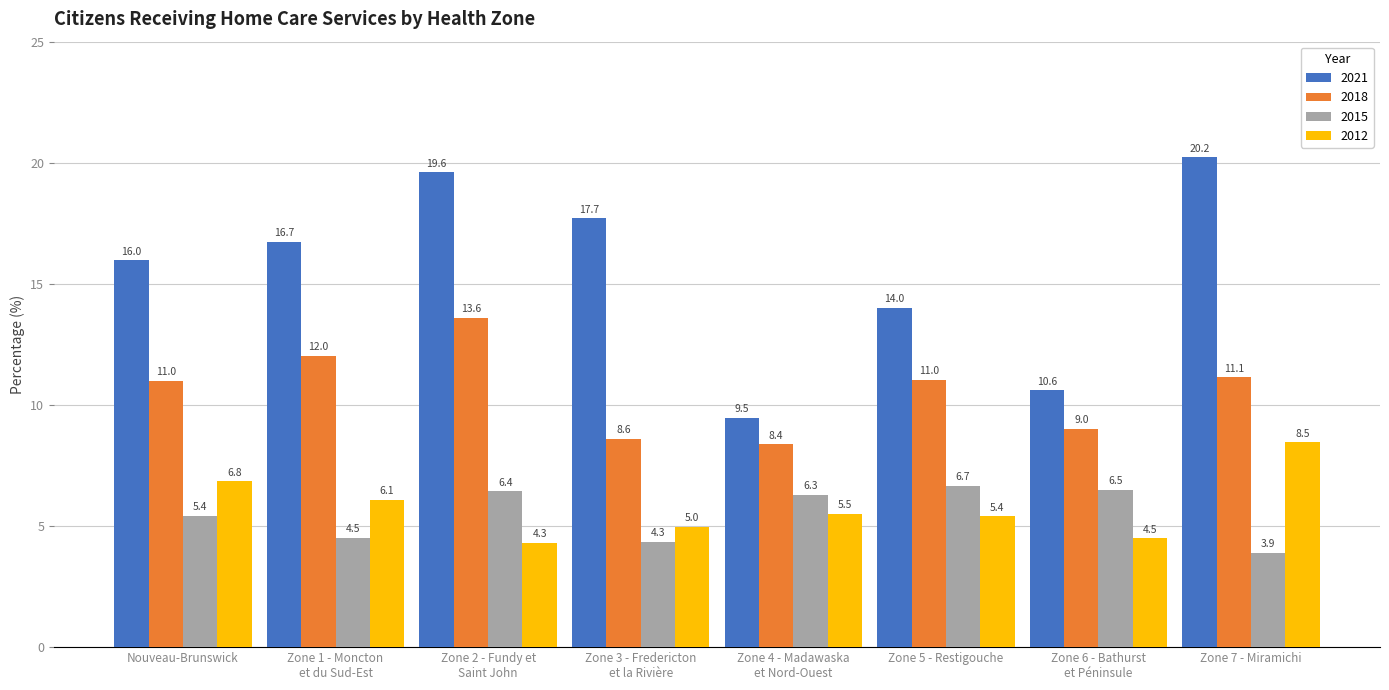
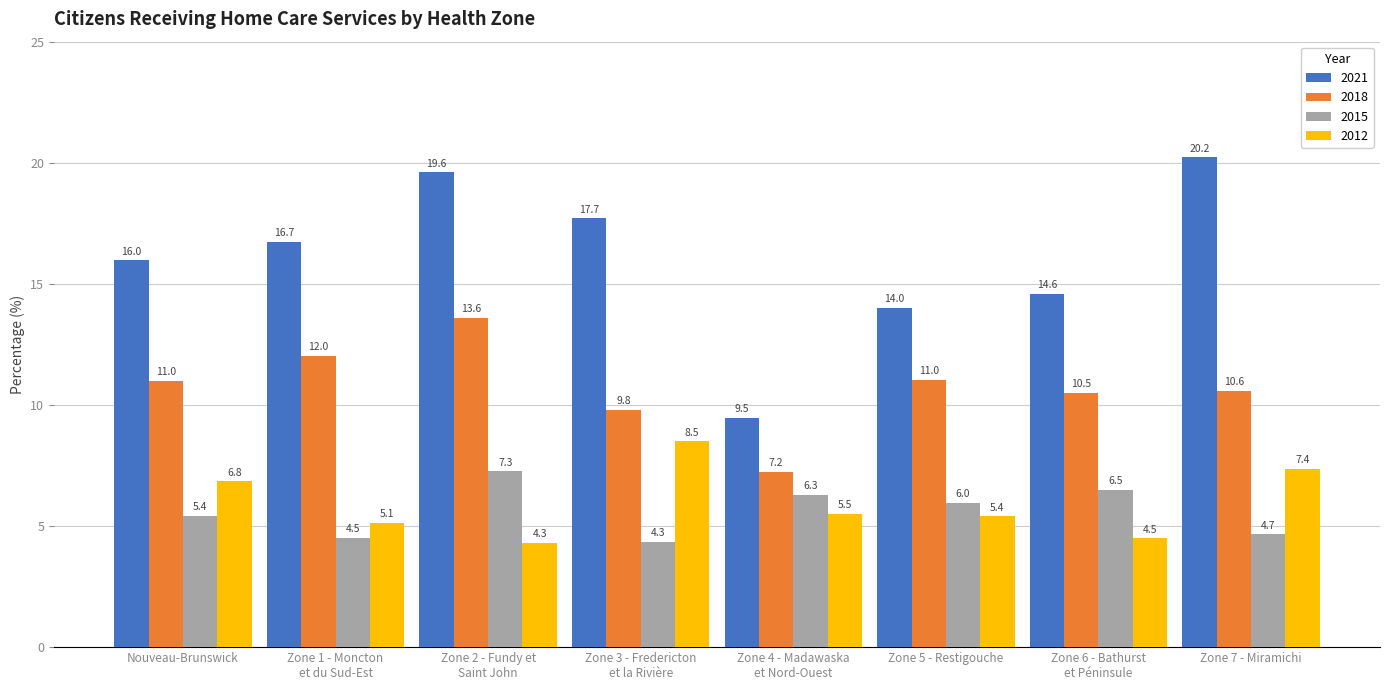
  {
    "2021": {
      "Nouveau-Brunswick": 16.0,
      "Zone 1 - Moncton et du Sud-Est": 16.7,
      "Zone 2 - Fundy et Saint John": 19.6,
      "Zone 3 - Fredericton et la Rivière": 17.7,
      "Zone 4 - Madawaska et Nord-Ouest": 9.5,
      "Zone 5 - Restigouche": 14.0,
-     "Zone 6 - Bathurst et Péninsule": 10.6,
+     "Zone 6 - Bathurst et Péninsule": 14.6,
      "Zone 7 - Miramichi": 20.2
    },
    "2018": {
      "Nouveau-Brunswick": 11.0,
      "Zone 1 - Moncton et du Sud-Est": 12.0,
      "Zone 2 - Fundy et Saint John": 13.6,
-     "Zone 3 - Fredericton et la Rivière": 8.6,
-     "Zone 4 - Madawaska et Nord-Ouest": 8.4,
+     "Zone 3 - Fredericton et la Rivière": 9.8,
+     "Zone 4 - Madawaska et Nord-Ouest": 7.2,
      "Zone 5 - Restigouche": 11.0,
-     "Zone 6 - Bathurst et Péninsule": 9.0,
-     "Zone 7 - Miramichi": 11.1
+     "Zone 6 - Bathurst et Péninsule": 10.5,
+     "Zone 7 - Miramichi": 10.6
    },
    "2015": {
      "Nouveau-Brunswick": 5.4,
      "Zone 1 - Moncton et du Sud-Est": 4.5,
-     "Zone 2 - Fundy et Saint John": 6.4,
+     "Zone 2 - Fundy et Saint John": 7.3,
      "Zone 3 - Fredericton et la Rivière": 4.3,
      "Zone 4 - Madawaska et Nord-Ouest": 6.3,
-     "Zone 5 - Restigouche": 6.7,
+     "Zone 5 - Restigouche": 6.0,
      "Zone 6 - Bathurst et Péninsule": 6.5,
-     "Zone 7 - Miramichi": 3.9
+     "Zone 7 - Miramichi": 4.7
    },
    "2012": {
      "Nouveau-Brunswick": 6.8,
-     "Zone 1 - Moncton et du Sud-Est": 6.1,
+     "Zone 1 - Moncton et du Sud-Est": 5.1,
      "Zone 2 - Fundy et Saint John": 4.3,
-     "Zone 3 - Fredericton et la Rivière": 5.0,
+     "Zone 3 - Fredericton et la Rivière": 8.5,
      "Zone 4 - Madawaska et Nord-Ouest": 5.5,
      "Zone 5 - Restigouche": 5.4,
      "Zone 6 - Bathurst et Péninsule": 4.5,
-     "Zone 7 - Miramichi": 8.5
+     "Zone 7 - Miramichi": 7.4
    }
  }
